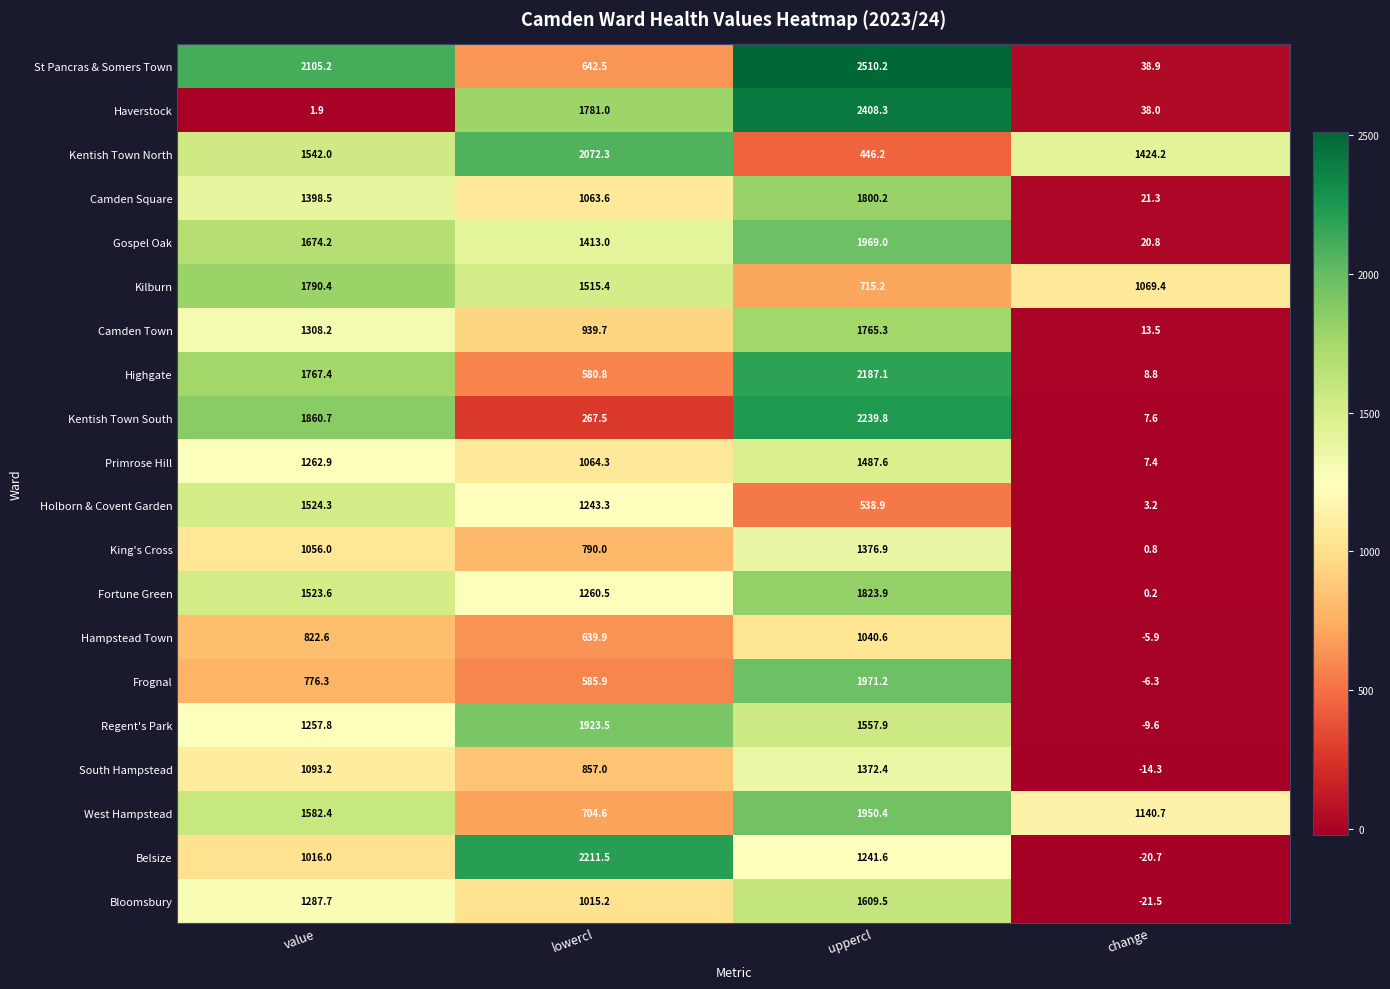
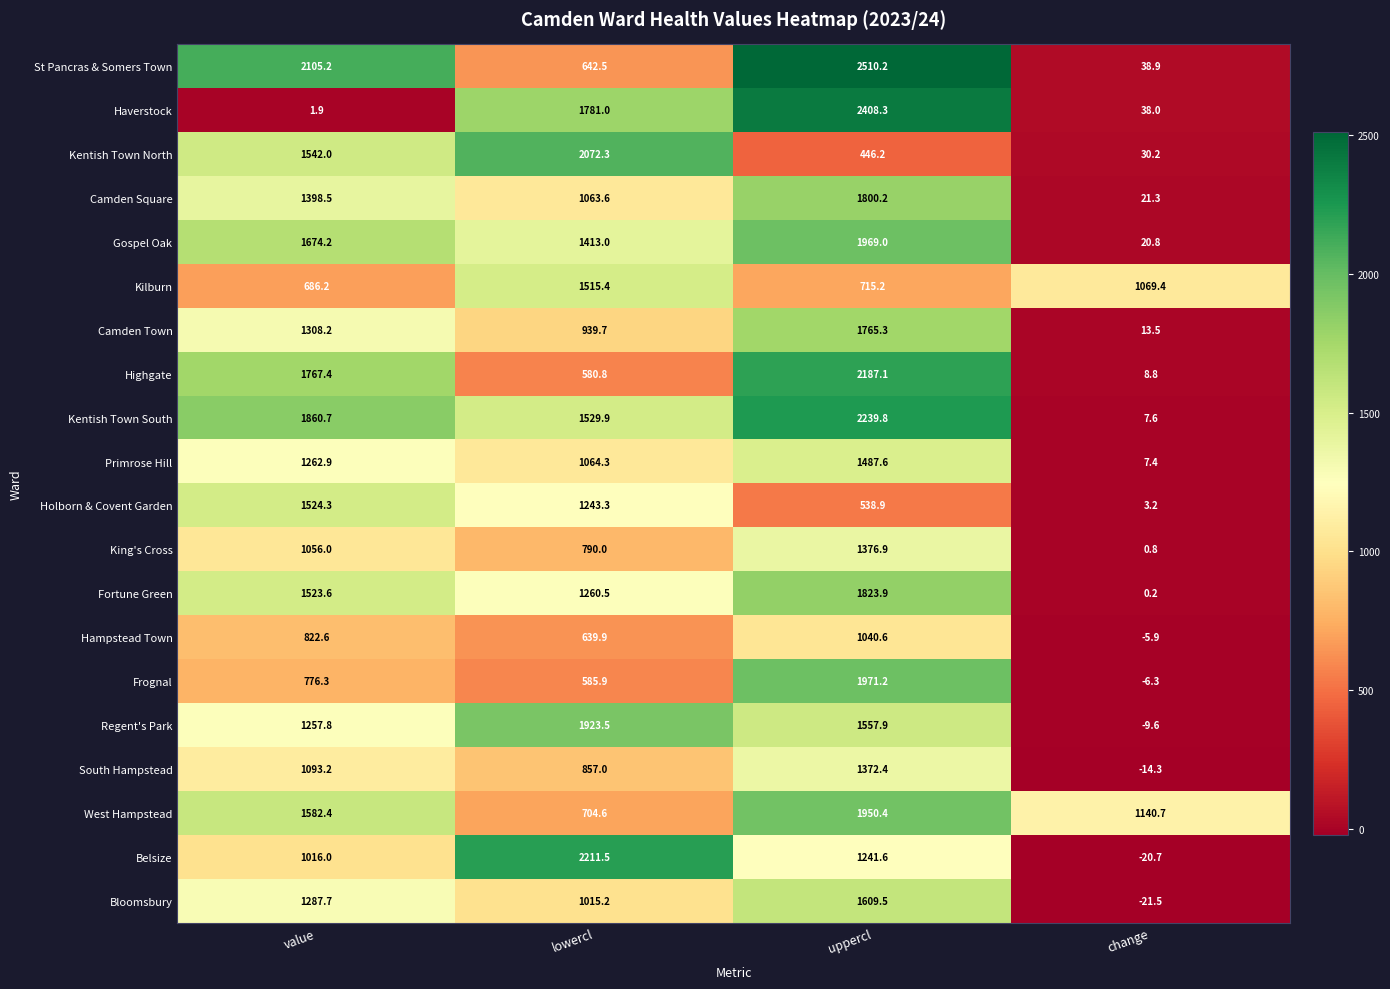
  {
    "St Pancras & Somers Town": {
      "value": 2105.2,
      "lowercl": 642.5,
      "uppercl": 2510.2,
      "change": 38.9
    },
    "Haverstock": {
      "value": 1.9,
      "lowercl": 1781.0,
      "uppercl": 2408.3,
      "change": 38.0
    },
    "Kentish Town North": {
      "value": 1542.0,
      "lowercl": 2072.3,
      "uppercl": 446.2,
-     "change": 1424.2
+     "change": 30.2
    },
    "Camden Square": {
      "value": 1398.5,
      "lowercl": 1063.6,
      "uppercl": 1800.2,
      "change": 21.3
    },
    "Gospel Oak": {
      "value": 1674.2,
      "lowercl": 1413.0,
      "uppercl": 1969.0,
      "change": 20.8
    },
    "Kilburn": {
-     "value": 1790.4,
+     "value": 686.2,
      "lowercl": 1515.4,
      "uppercl": 715.2,
      "change": 1069.4
    },
    "Camden Town": {
      "value": 1308.2,
      "lowercl": 939.7,
      "uppercl": 1765.3,
      "change": 13.5
    },
    "Highgate": {
      "value": 1767.4,
      "lowercl": 580.8,
      "uppercl": 2187.1,
      "change": 8.8
    },
    "Kentish Town South": {
      "value": 1860.7,
-     "lowercl": 267.5,
+     "lowercl": 1529.9,
      "uppercl": 2239.8,
      "change": 7.6
    },
    "Primrose Hill": {
      "value": 1262.9,
      "lowercl": 1064.3,
      "uppercl": 1487.6,
      "change": 7.4
    },
    "Holborn & Covent Garden": {
      "value": 1524.3,
      "lowercl": 1243.3,
      "uppercl": 538.9,
      "change": 3.2
    },
    "King's Cross": {
      "value": 1056.0,
      "lowercl": 790.0,
      "uppercl": 1376.9,
      "change": 0.8
    },
    "Fortune Green": {
      "value": 1523.6,
      "lowercl": 1260.5,
      "uppercl": 1823.9,
      "change": 0.2
    },
    "Hampstead Town": {
      "value": 822.6,
      "lowercl": 639.9,
      "uppercl": 1040.6,
      "change": -5.9
    },
    "Frognal": {
      "value": 776.3,
      "lowercl": 585.9,
      "uppercl": 1971.2,
      "change": -6.3
    },
    "Regent's Park": {
      "value": 1257.8,
      "lowercl": 1923.5,
      "uppercl": 1557.9,
      "change": -9.6
    },
    "South Hampstead": {
      "value": 1093.2,
      "lowercl": 857.0,
      "uppercl": 1372.4,
      "change": -14.3
    },
    "West Hampstead": {
      "value": 1582.4,
      "lowercl": 704.6,
      "uppercl": 1950.4,
      "change": 1140.7
    },
    "Belsize": {
      "value": 1016.0,
      "lowercl": 2211.5,
      "uppercl": 1241.6,
      "change": -20.7
    },
    "Bloomsbury": {
      "value": 1287.7,
      "lowercl": 1015.2,
      "uppercl": 1609.5,
      "change": -21.5
    }
  }
